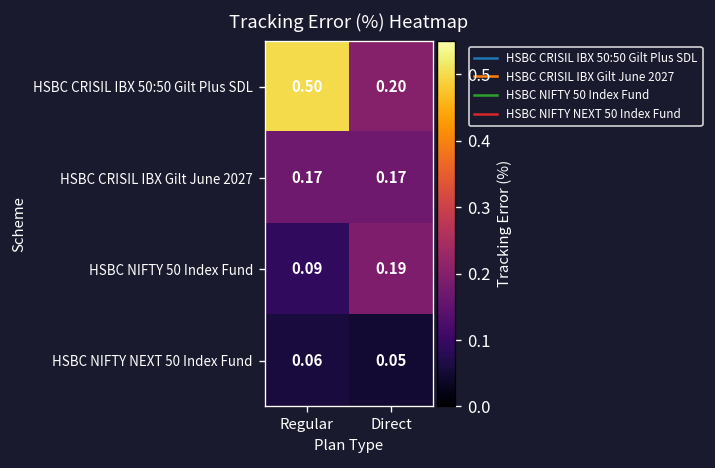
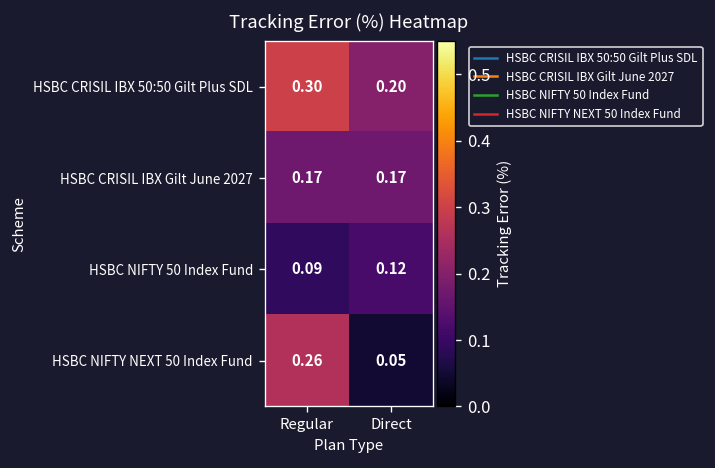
  {
    "HSBC CRISIL IBX 50:50 Gilt Plus SDL": {
-     "Regular": 0.50,
+     "Regular": 0.30,
      "Direct": 0.20
    },
    "HSBC CRISIL IBX Gilt June 2027": {
      "Regular": 0.17,
      "Direct": 0.17
    },
    "HSBC NIFTY 50 Index Fund": {
      "Regular": 0.09,
-     "Direct": 0.19
+     "Direct": 0.12
    },
    "HSBC NIFTY NEXT 50 Index Fund": {
-     "Regular": 0.06,
+     "Regular": 0.26,
      "Direct": 0.05
    }
  }
